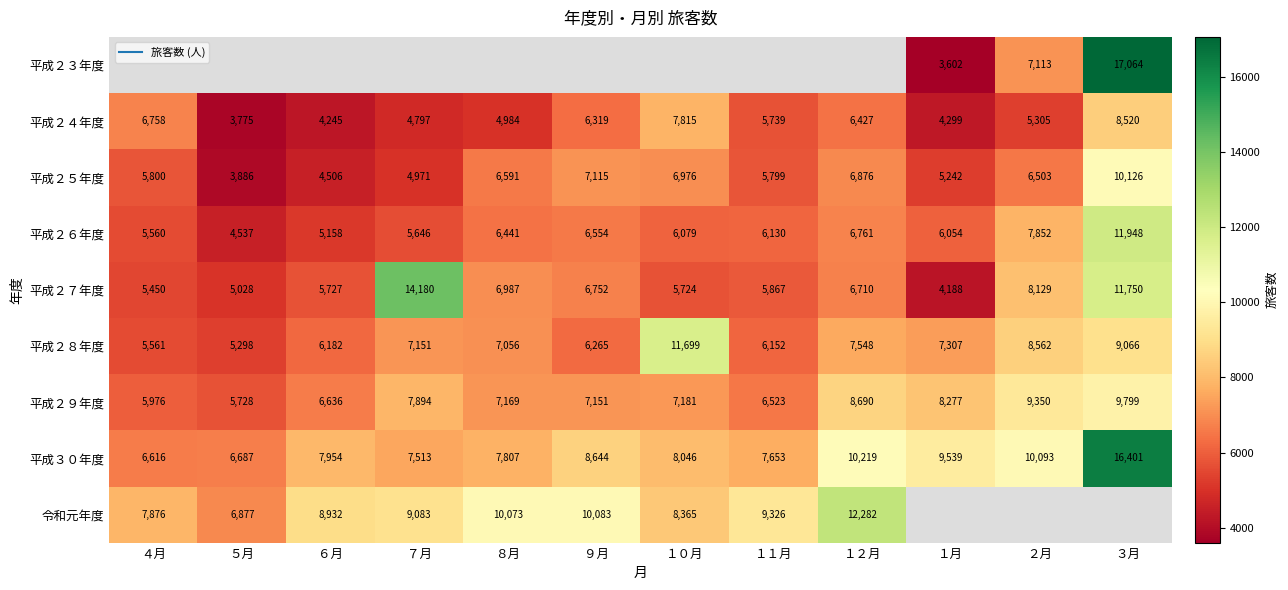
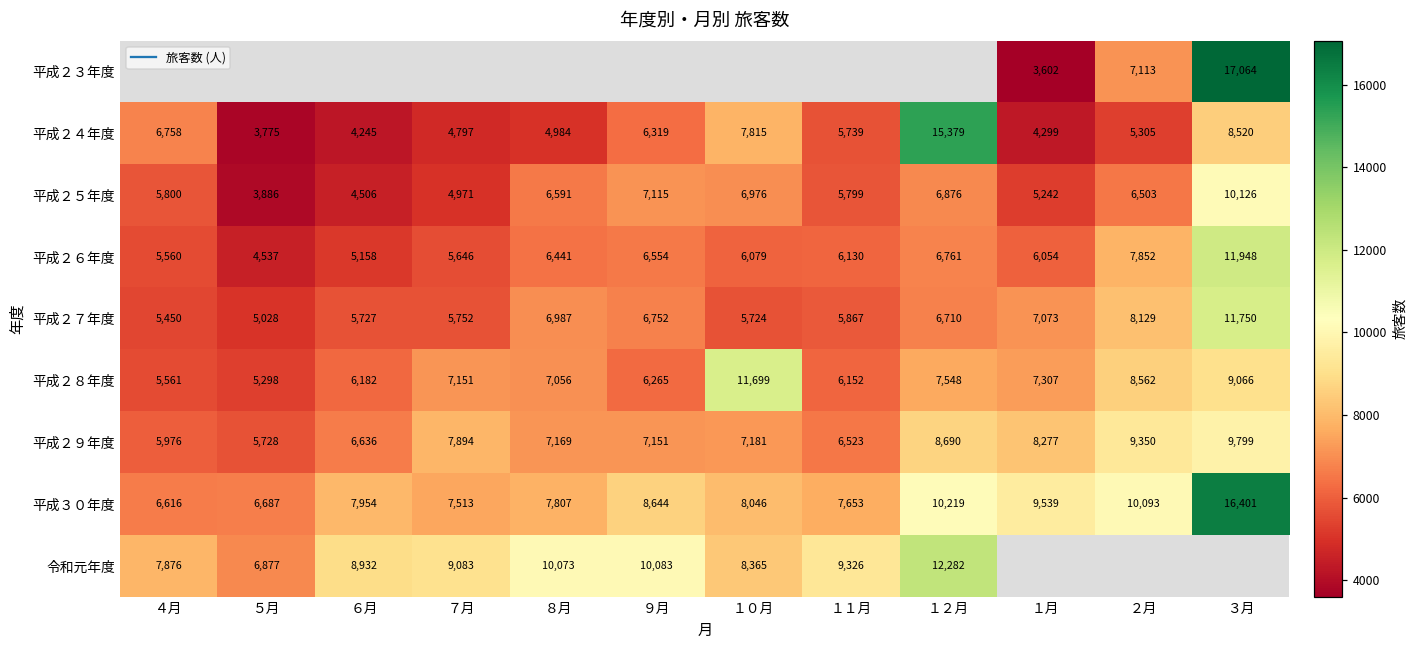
  {
    "平成２３年度": {
      "１月": "3,602",
      "２月": "7,113",
      "３月": "17,064"
    },
    "平成２４年度": {
      "４月": "6,758",
      "５月": "3,775",
      "６月": "4,245",
      "７月": "4,797",
      "８月": "4,984",
      "９月": "6,319",
      "１０月": "7,815",
      "１１月": "5,739",
-     "１２月": "6,427",
+     "１２月": "15,379",
      "１月": "4,299",
      "２月": "5,305",
      "３月": "8,520"
    },
    "平成２５年度": {
      "４月": "5,800",
      "５月": "3,886",
      "６月": "4,506",
      "７月": "4,971",
      "８月": "6,591",
      "９月": "7,115",
      "１０月": "6,976",
      "１１月": "5,799",
      "１２月": "6,876",
      "１月": "5,242",
      "２月": "6,503",
      "３月": "10,126"
    },
    "平成２６年度": {
      "４月": "5,560",
      "５月": "4,537",
      "６月": "5,158",
      "７月": "5,646",
      "８月": "6,441",
      "９月": "6,554",
      "１０月": "6,079",
      "１１月": "6,130",
      "１２月": "6,761",
      "１月": "6,054",
      "２月": "7,852",
      "３月": "11,948"
    },
    "平成２７年度": {
      "４月": "5,450",
      "５月": "5,028",
      "６月": "5,727",
-     "７月": "14,180",
+     "７月": "5,752",
      "８月": "6,987",
      "９月": "6,752",
      "１０月": "5,724",
      "１１月": "5,867",
      "１２月": "6,710",
-     "１月": "4,188",
+     "１月": "7,073",
      "２月": "8,129",
      "３月": "11,750"
    },
    "平成２８年度": {
      "４月": "5,561",
      "５月": "5,298",
      "６月": "6,182",
      "７月": "7,151",
      "８月": "7,056",
      "９月": "6,265",
      "１０月": "11,699",
      "１１月": "6,152",
      "１２月": "7,548",
      "１月": "7,307",
      "２月": "8,562",
      "３月": "9,066"
    },
    "平成２９年度": {
      "４月": "5,976",
      "５月": "5,728",
      "６月": "6,636",
      "７月": "7,894",
      "８月": "7,169",
      "９月": "7,151",
      "１０月": "7,181",
      "１１月": "6,523",
      "１２月": "8,690",
      "１月": "8,277",
      "２月": "9,350",
      "３月": "9,799"
    },
    "平成３０年度": {
      "４月": "6,616",
      "５月": "6,687",
      "６月": "7,954",
      "７月": "7,513",
      "８月": "7,807",
      "９月": "8,644",
      "１０月": "8,046",
      "１１月": "7,653",
      "１２月": "10,219",
      "１月": "9,539",
      "２月": "10,093",
      "３月": "16,401"
    },
    "令和元年度": {
      "４月": "7,876",
      "５月": "6,877",
      "６月": "8,932",
      "７月": "9,083",
      "８月": "10,073",
      "９月": "10,083",
      "１０月": "8,365",
      "１１月": "9,326",
      "１２月": "12,282"
    }
  }
